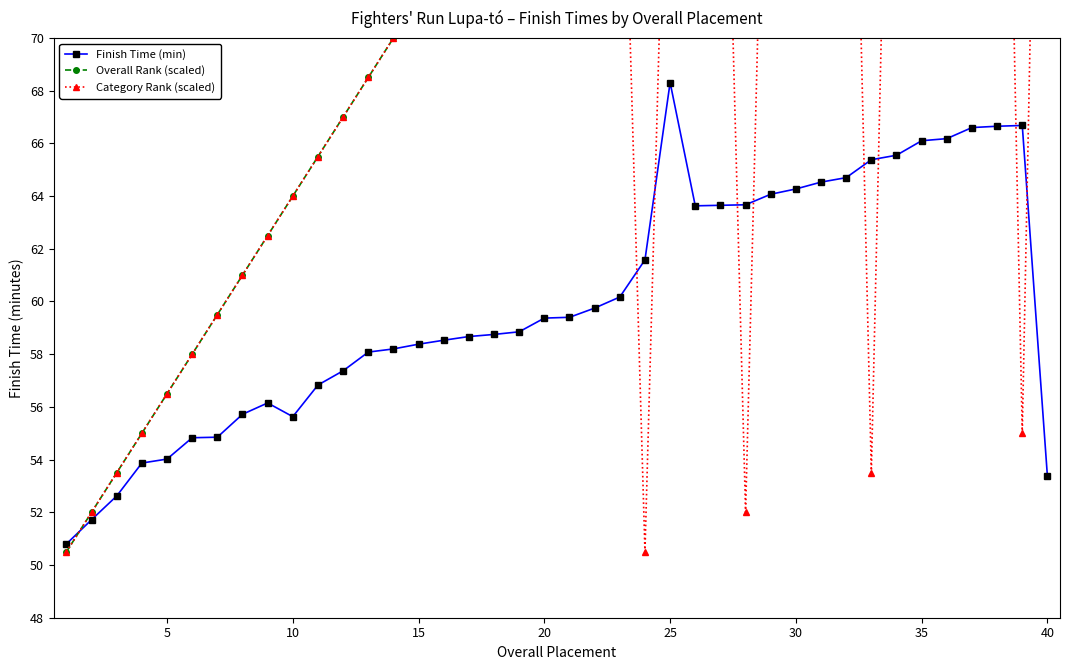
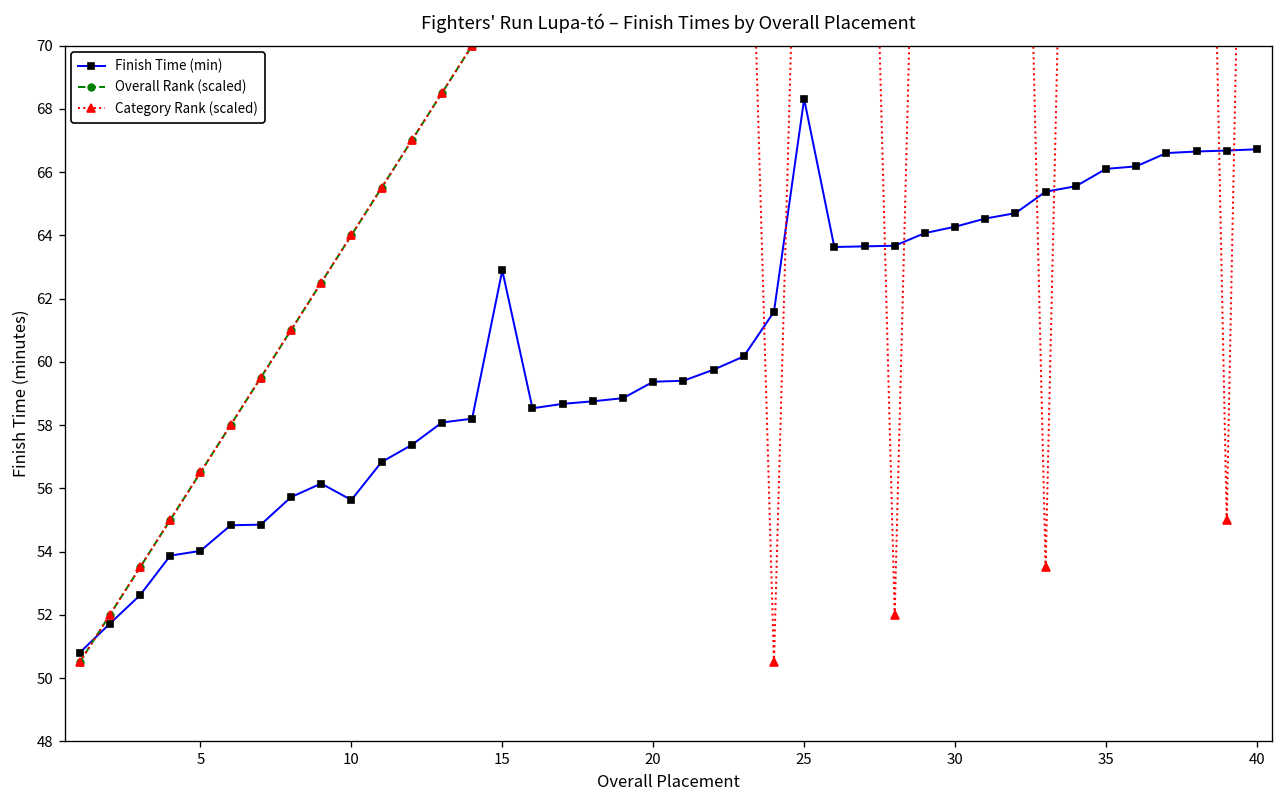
  {
    "Finish Time (min)": {
      "5": 54.0,
      "10": 55.6,
-     "15": 58.4,
+     "15": 62.9,
      "20": 59.4,
      "25": 68.3,
      "30": 64.3,
      "35": 66.1,
-     "40": 53.4
+     "40": 66.7
    }
  }
